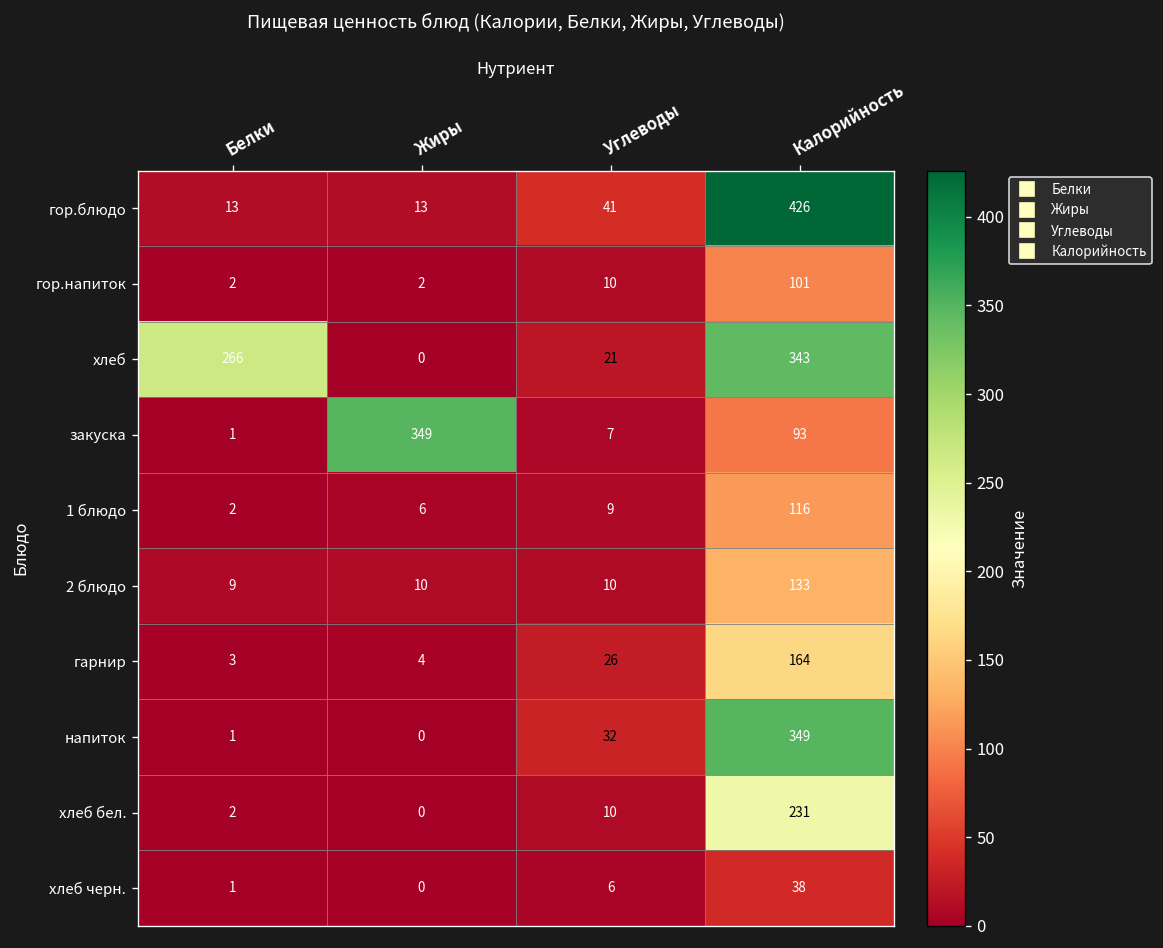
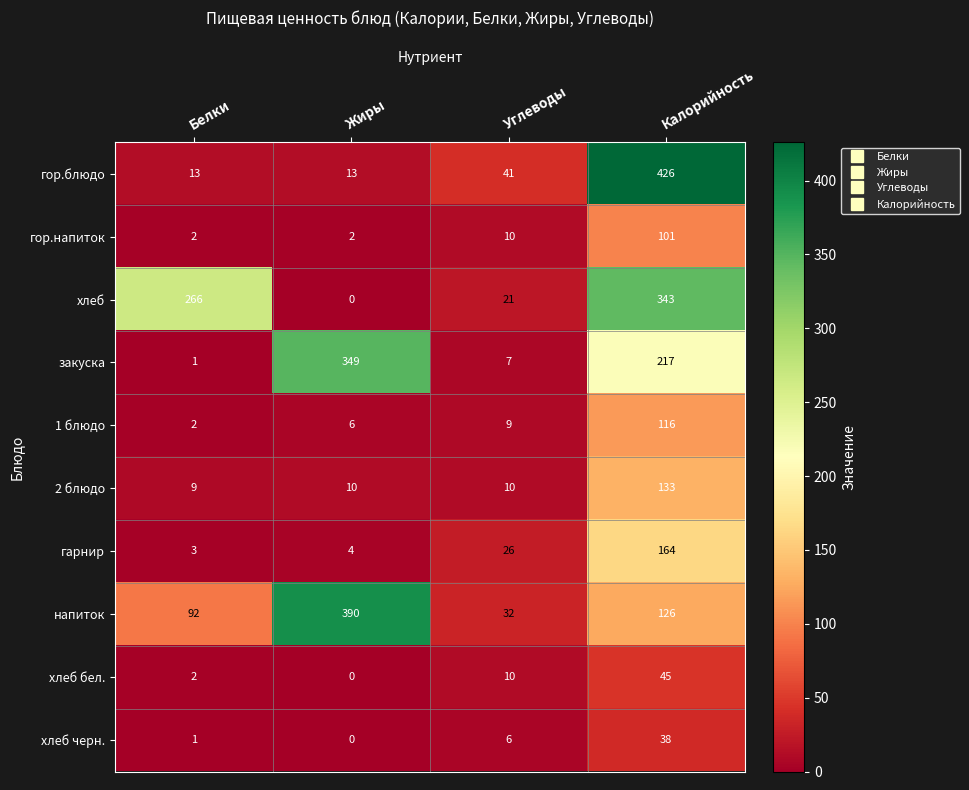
  {
    "гор.блюдо": {
      "Белки": 13,
      "Жиры": 13,
      "Углеводы": 41,
      "Калорийность": 426
    },
    "гор.напиток": {
      "Белки": 2,
      "Жиры": 2,
      "Углеводы": 10,
      "Калорийность": 101
    },
    "хлеб": {
      "Белки": 266,
      "Жиры": 0,
      "Углеводы": 21,
      "Калорийность": 343
    },
    "закуска": {
      "Белки": 1,
      "Жиры": 349,
      "Углеводы": 7,
-     "Калорийность": 93
+     "Калорийность": 217
    },
    "1 блюдо": {
      "Белки": 2,
      "Жиры": 6,
      "Углеводы": 9,
      "Калорийность": 116
    },
    "2 блюдо": {
      "Белки": 9,
      "Жиры": 10,
      "Углеводы": 10,
      "Калорийность": 133
    },
    "гарнир": {
      "Белки": 3,
      "Жиры": 4,
      "Углеводы": 26,
      "Калорийность": 164
    },
    "напиток": {
-     "Белки": 1,
-     "Жиры": 0,
+     "Белки": 92,
+     "Жиры": 390,
      "Углеводы": 32,
-     "Калорийность": 349
+     "Калорийность": 126
    },
    "хлеб бел.": {
      "Белки": 2,
      "Жиры": 0,
      "Углеводы": 10,
-     "Калорийность": 231
+     "Калорийность": 45
    },
    "хлеб черн.": {
      "Белки": 1,
      "Жиры": 0,
      "Углеводы": 6,
      "Калорийность": 38
    }
  }
